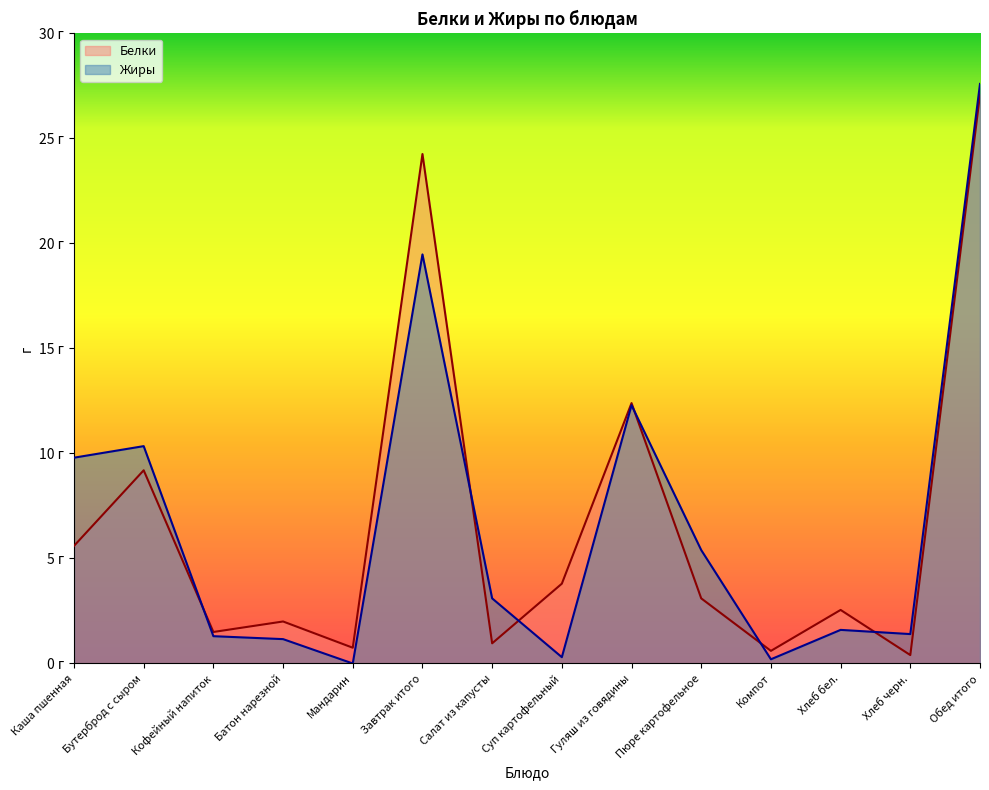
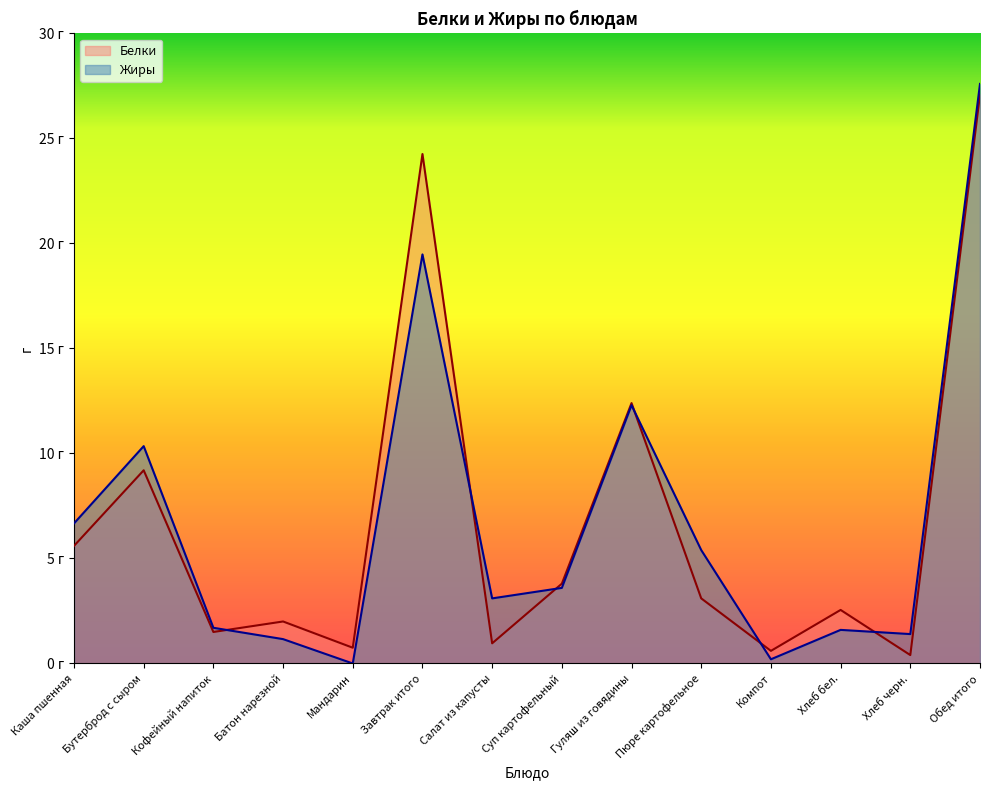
  {
    "Белки": {
      "Каша пшенная": "5.6 г",
      "Бутерброд с сыром": "9.2 г",
      "Кофейный напиток": "1.5 г",
      "Батон нарезной": "2.0 г",
      "Мандарин": "0.8 г",
      "Завтрак итого": "24.3 г",
      "Салат из капусты": "1.0 г",
      "Суп картофельный": "3.8 г",
      "Пюре картофельное": "3.1 г",
      "Компот": "0.6 г",
      "Хлеб бел.": "2.6 г",
      "Хлеб черн.": "0.4 г",
      "Обед итого": "27.1 г"
    },
    "Жиры": {
-     "Каша пшенная": "9.8 г",
+     "Каша пшенная": "6.7 г",
      "Бутерброд с сыром": "10.4 г",
-     "Кофейный напиток": "1.3 г",
+     "Кофейный напиток": "1.7 г",
      "Батон нарезной": "1.2 г",
      "Мандарин": "0.0 г",
      "Завтрак итого": "19.5 г",
      "Салат из капусты": "3.1 г",
-     "Суп картофельный": "0.3 г",
+     "Суп картофельный": "3.6 г",
      "Пюре картофельное": "5.4 г",
      "Компот": "0.2 г",
      "Хлеб бел.": "1.6 г",
      "Хлеб черн.": "1.4 г",
      "Обед итого": "27.6 г"
    }
  }
